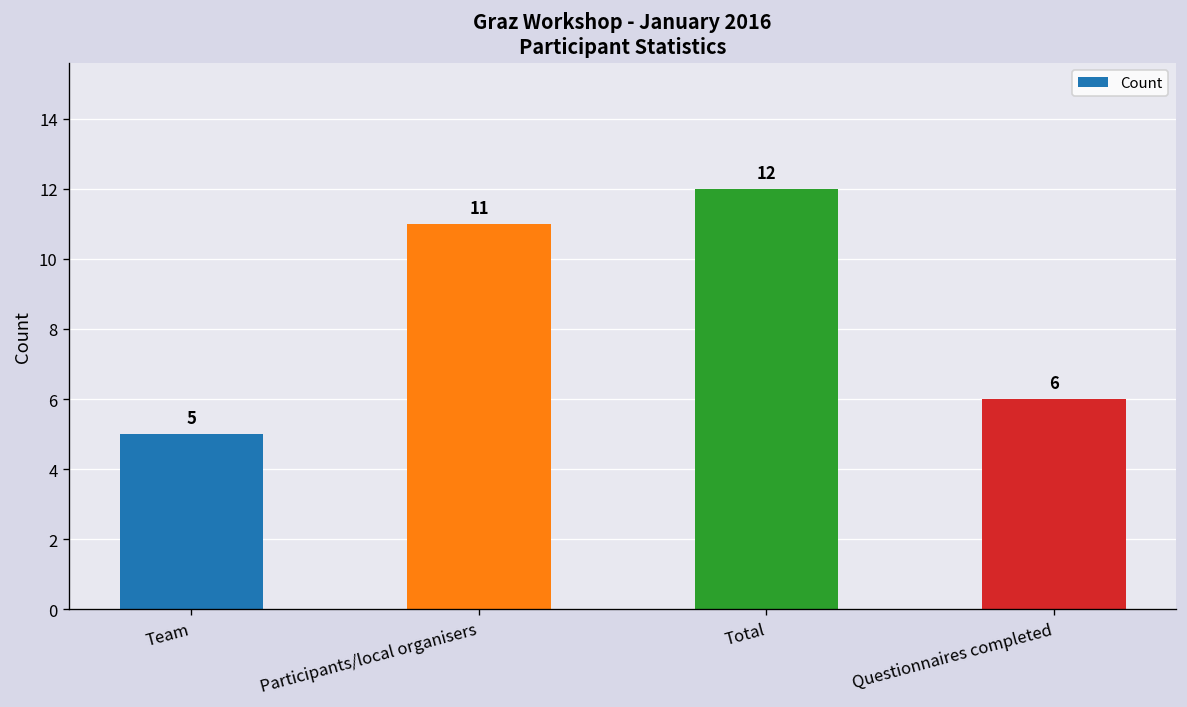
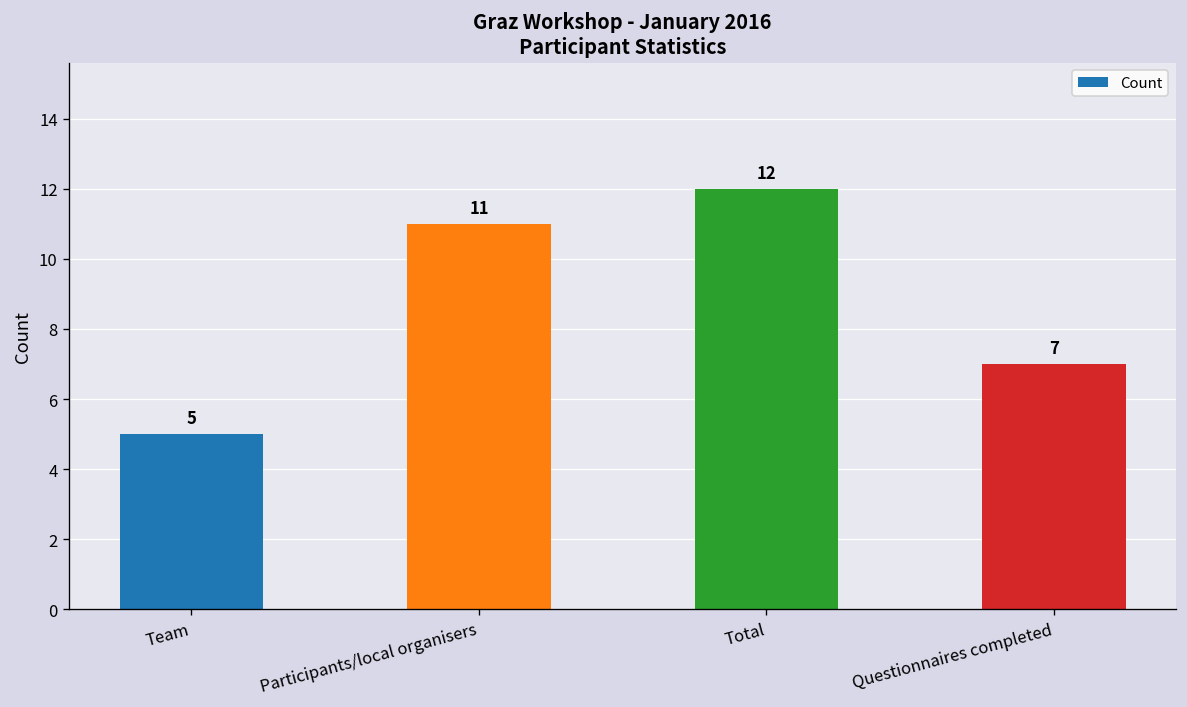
  {
    "Team": 5,
    "Participants/local organisers": 11,
    "Total": 12,
-   "Questionnaires completed": 6
+   "Questionnaires completed": 7
  }
